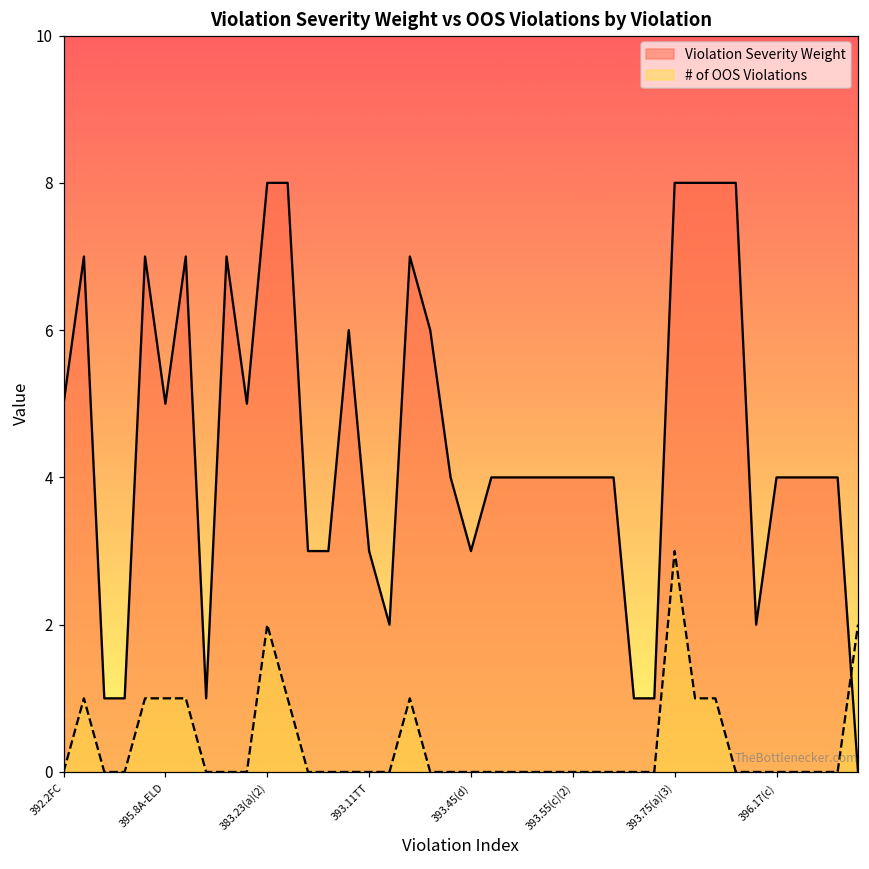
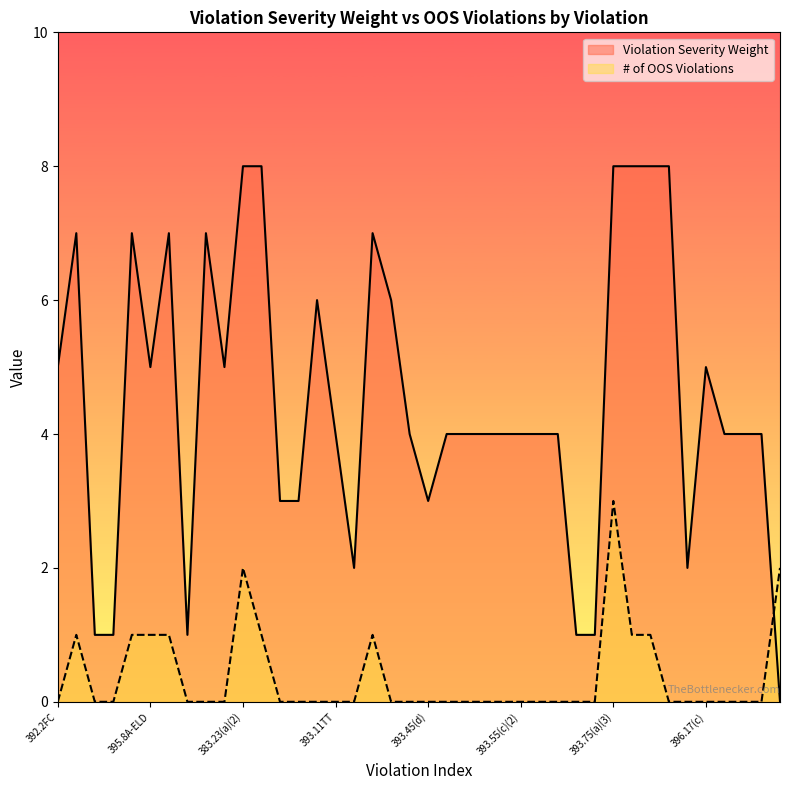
  {
    "Violation Severity Weight": {
      "392.2FC": 5,
      "395.8A-ELD": 5,
      "383.23(a)(2)": 8,
-     "393.11TT": 3,
+     "393.11TT": 4,
      "393.45(d)": 3,
      "393.55(c)(2)": 4,
      "393.75(a)(3)": 8,
-     "396.17(c)": 4
+     "396.17(c)": 5
    },
    "# of OOS Violations": {
      "392.2FC": 0,
      "395.8A-ELD": 1,
      "383.23(a)(2)": 2,
      "393.11TT": 0,
      "393.45(d)": 0,
      "393.55(c)(2)": 0,
      "393.75(a)(3)": 3,
      "396.17(c)": 0
    }
  }
